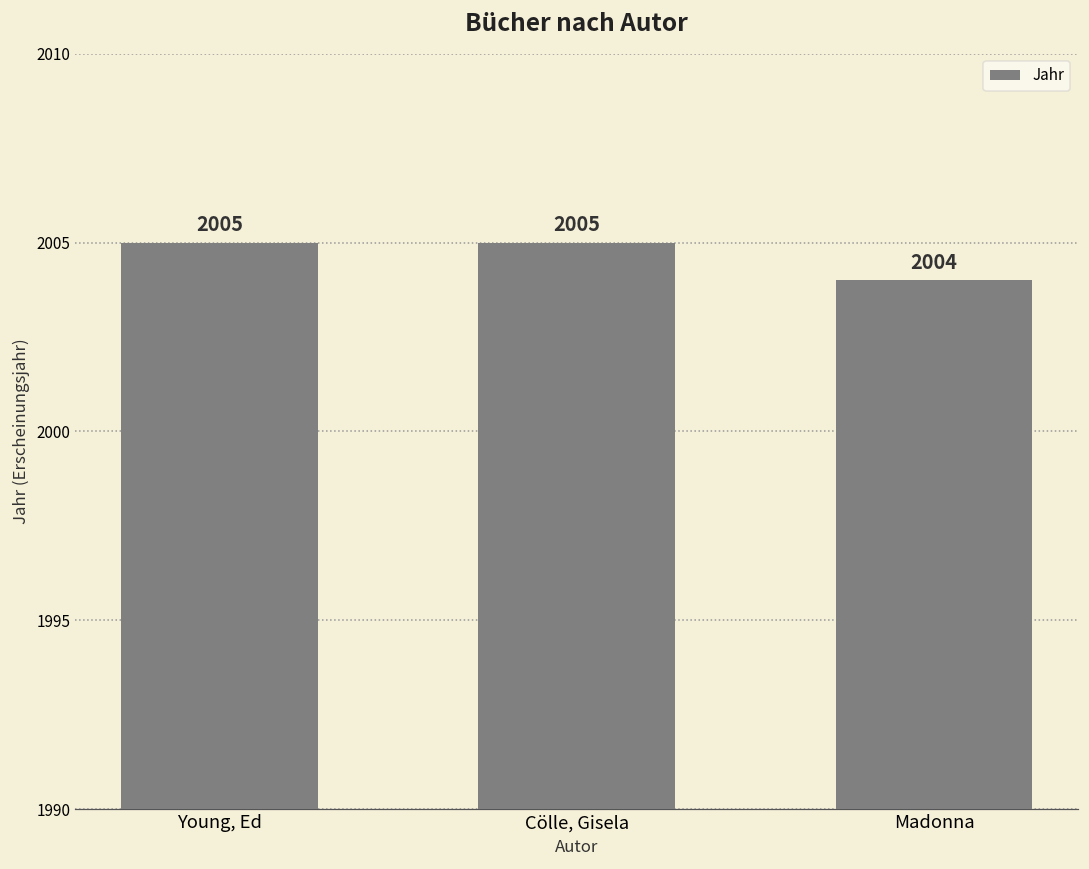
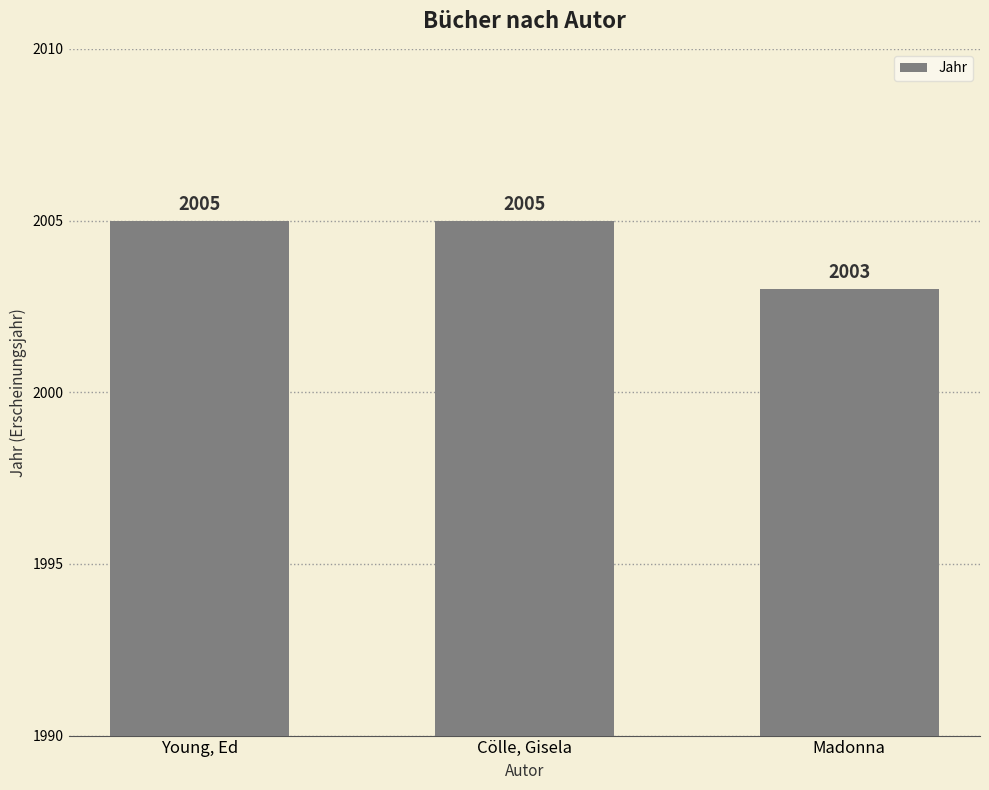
  {
    "Young, Ed": 2005,
    "Cölle, Gisela": 2005,
-   "Madonna": 2004
+   "Madonna": 2003
  }
